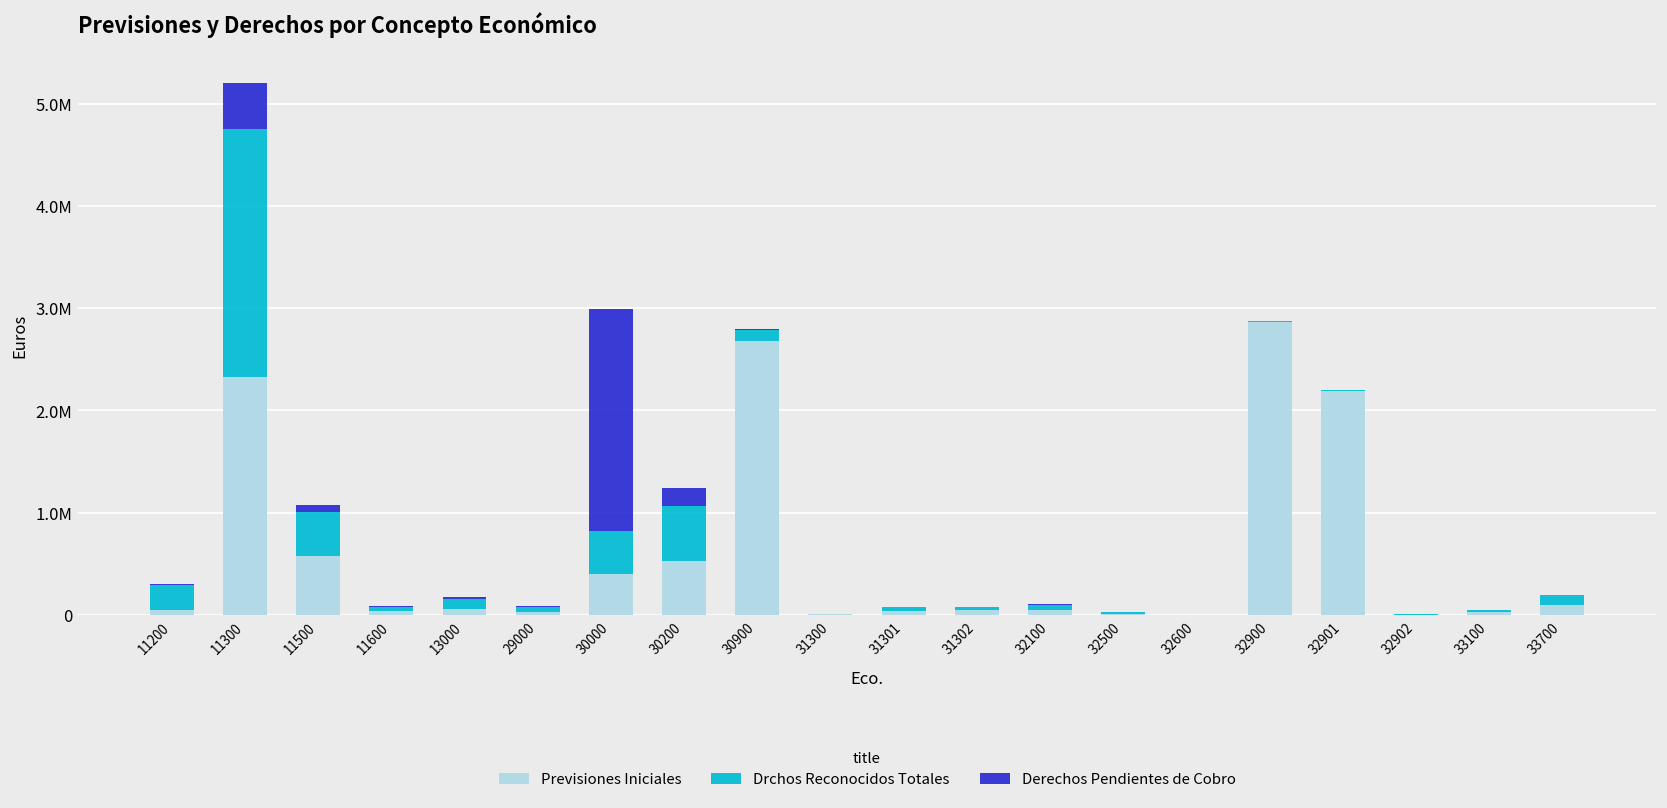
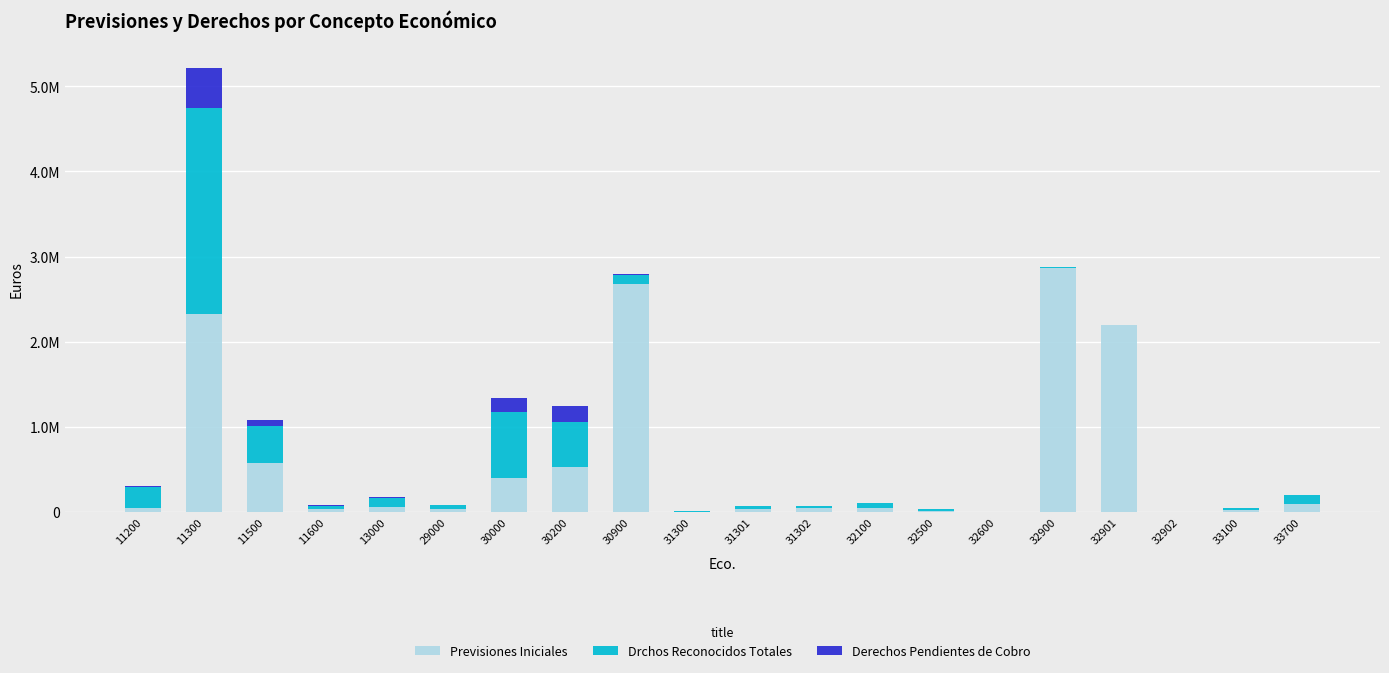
  {
    "Previsiones Iniciales": {
      "11200": 0,
      "11300": 2300000,
      "11500": 600000,
      "11600": 0,
      "13000": 100000,
      "29000": 0,
      "30000": 400000,
      "30200": 500000,
      "30900": 2700000,
      "31301": 0,
      "31302": 100000,
      "32100": 100000,
      "32900": 2900000,
      "32901": 2200000,
      "33700": 100000
    },
    "Drchos Reconocidos Totales": {
      "11200": 200000,
      "11300": 2400000,
      "11500": 400000,
      "11600": 0,
      "13000": 100000,
      "29000": 100000,
-     "30000": 400000,
+     "30000": 800000,
      "30200": 500000,
      "30900": 100000,
      "31301": 0,
      "32100": 100000,
      "33700": 100000
    },
    "Derechos Pendientes de Cobro": {
      "11300": 500000,
      "11500": 100000,
-     "30000": 2200000,
+     "30000": 200000,
      "30200": 200000,
      "31300": 0,
      "31301": 0,
      "31302": 0,
      "32600": 0,
      "32902": 0
    }
  }
